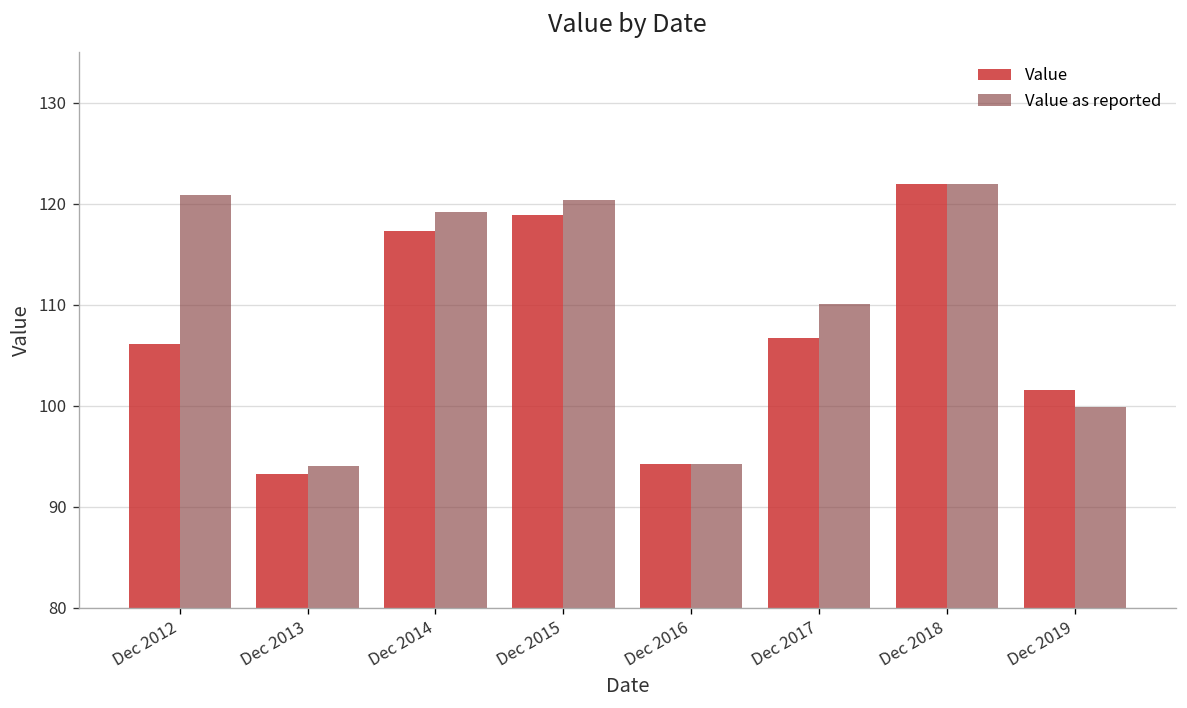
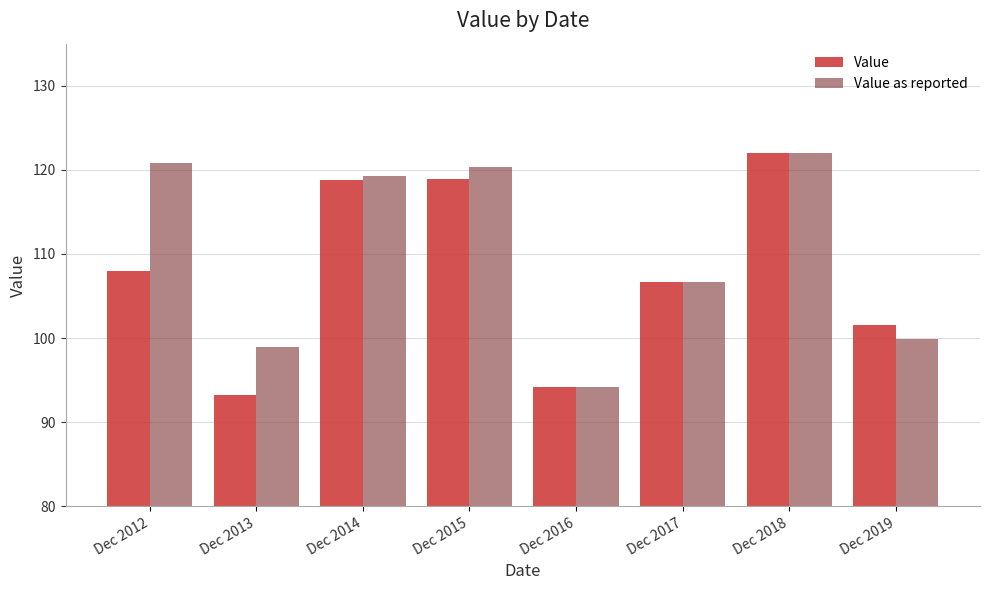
  {
    "Value": {
-     "Dec 2012": 106,
+     "Dec 2012": 108,
      "Dec 2013": 93,
-     "Dec 2014": 117,
+     "Dec 2014": 119,
      "Dec 2015": 119,
      "Dec 2016": 94,
      "Dec 2017": 107,
      "Dec 2018": 122,
      "Dec 2019": 102
    },
    "Value as reported": {
      "Dec 2012": 121,
-     "Dec 2013": 94,
+     "Dec 2013": 99,
      "Dec 2014": 119,
      "Dec 2015": 120,
      "Dec 2016": 94,
-     "Dec 2017": 110,
+     "Dec 2017": 107,
      "Dec 2018": 122,
      "Dec 2019": 100
    }
  }
